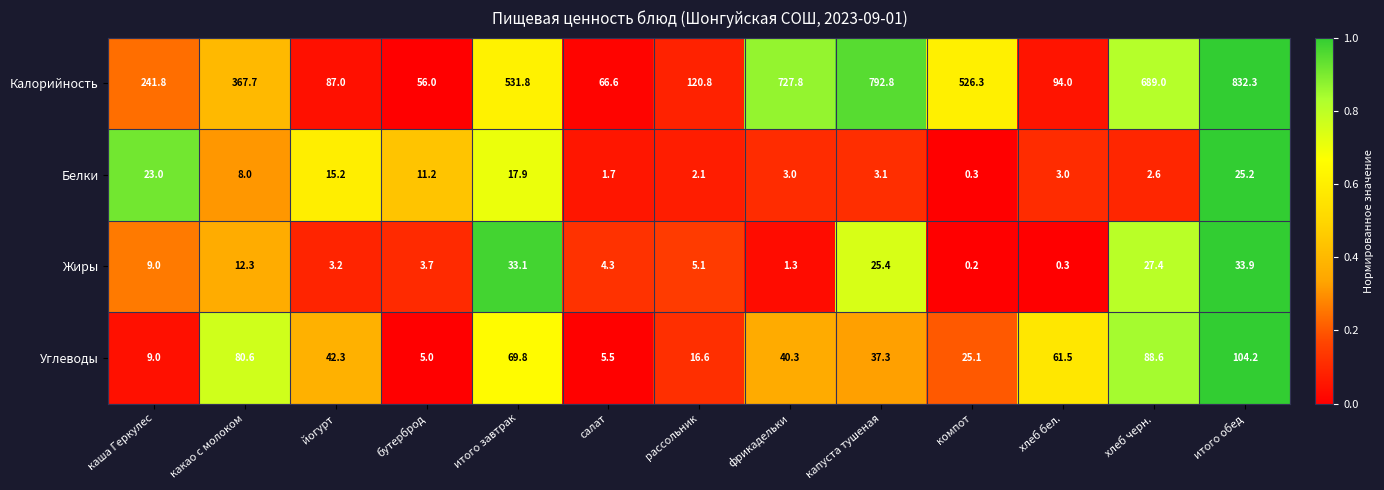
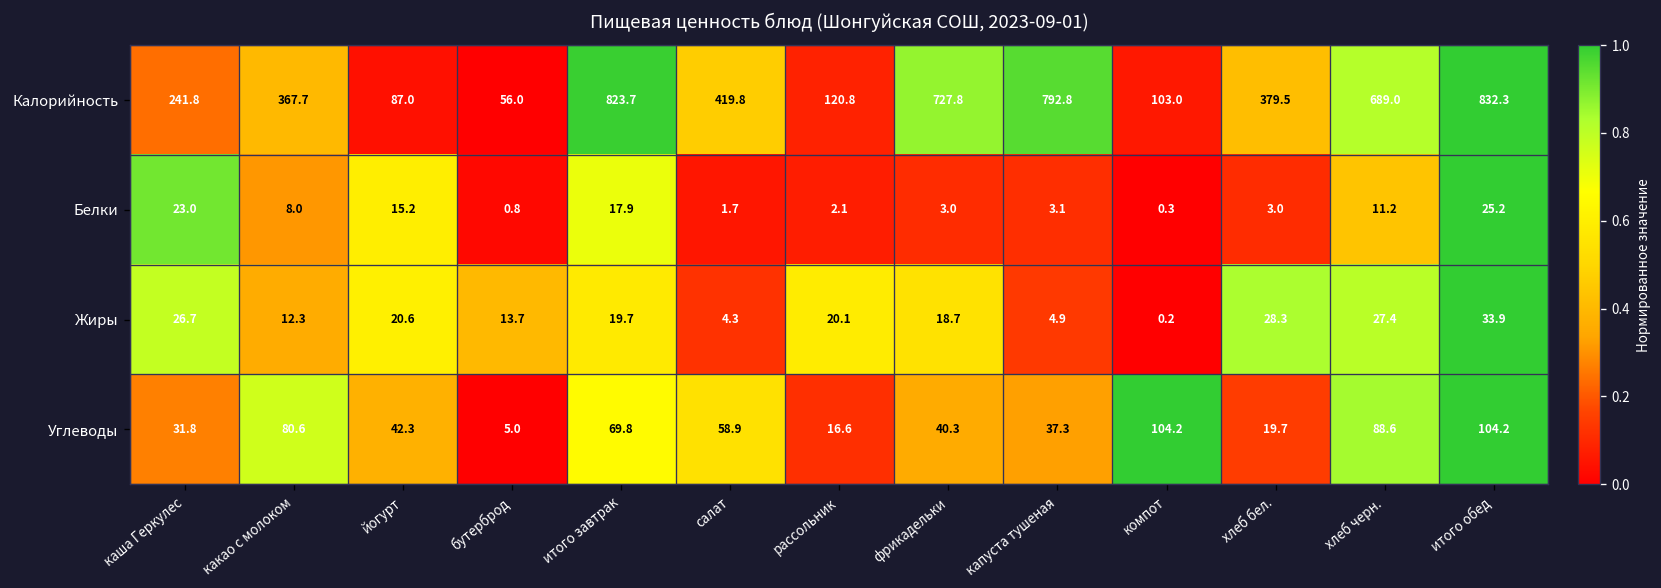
  {
    "Калорийность": {
      "каша Геркулес": 241.8,
      "какао с молоком": 367.7,
      "йогурт": 87.0,
      "бутерброд": 56.0,
-     "итого завтрак": 531.8,
-     "салат": 66.6,
+     "итого завтрак": 823.7,
+     "салат": 419.8,
      "рассольник": 120.8,
      "фрикадельки": 727.8,
      "капуста тушеная": 792.8,
-     "компот": 526.3,
-     "хлеб бел.": 94.0,
+     "компот": 103.0,
+     "хлеб бел.": 379.5,
      "хлеб черн.": 689.0,
      "итого обед": 832.3
    },
    "Белки": {
      "каша Геркулес": 23.0,
      "какао с молоком": 8.0,
      "йогурт": 15.2,
-     "бутерброд": 11.2,
+     "бутерброд": 0.8,
      "итого завтрак": 17.9,
      "салат": 1.7,
      "рассольник": 2.1,
      "фрикадельки": 3.0,
      "капуста тушеная": 3.1,
      "компот": 0.3,
      "хлеб бел.": 3.0,
-     "хлеб черн.": 2.6,
+     "хлеб черн.": 11.2,
      "итого обед": 25.2
    },
    "Жиры": {
-     "каша Геркулес": 9.0,
+     "каша Геркулес": 26.7,
      "какао с молоком": 12.3,
-     "йогурт": 3.2,
-     "бутерброд": 3.7,
-     "итого завтрак": 33.1,
+     "йогурт": 20.6,
+     "бутерброд": 13.7,
+     "итого завтрак": 19.7,
      "салат": 4.3,
-     "рассольник": 5.1,
-     "фрикадельки": 1.3,
-     "капуста тушеная": 25.4,
+     "рассольник": 20.1,
+     "фрикадельки": 18.7,
+     "капуста тушеная": 4.9,
      "компот": 0.2,
-     "хлеб бел.": 0.3,
+     "хлеб бел.": 28.3,
      "хлеб черн.": 27.4,
      "итого обед": 33.9
    },
    "Углеводы": {
-     "каша Геркулес": 9.0,
+     "каша Геркулес": 31.8,
      "какао с молоком": 80.6,
      "йогурт": 42.3,
      "бутерброд": 5.0,
      "итого завтрак": 69.8,
-     "салат": 5.5,
+     "салат": 58.9,
      "рассольник": 16.6,
      "фрикадельки": 40.3,
      "капуста тушеная": 37.3,
-     "компот": 25.1,
-     "хлеб бел.": 61.5,
+     "компот": 104.2,
+     "хлеб бел.": 19.7,
      "хлеб черн.": 88.6,
      "итого обед": 104.2
    }
  }
